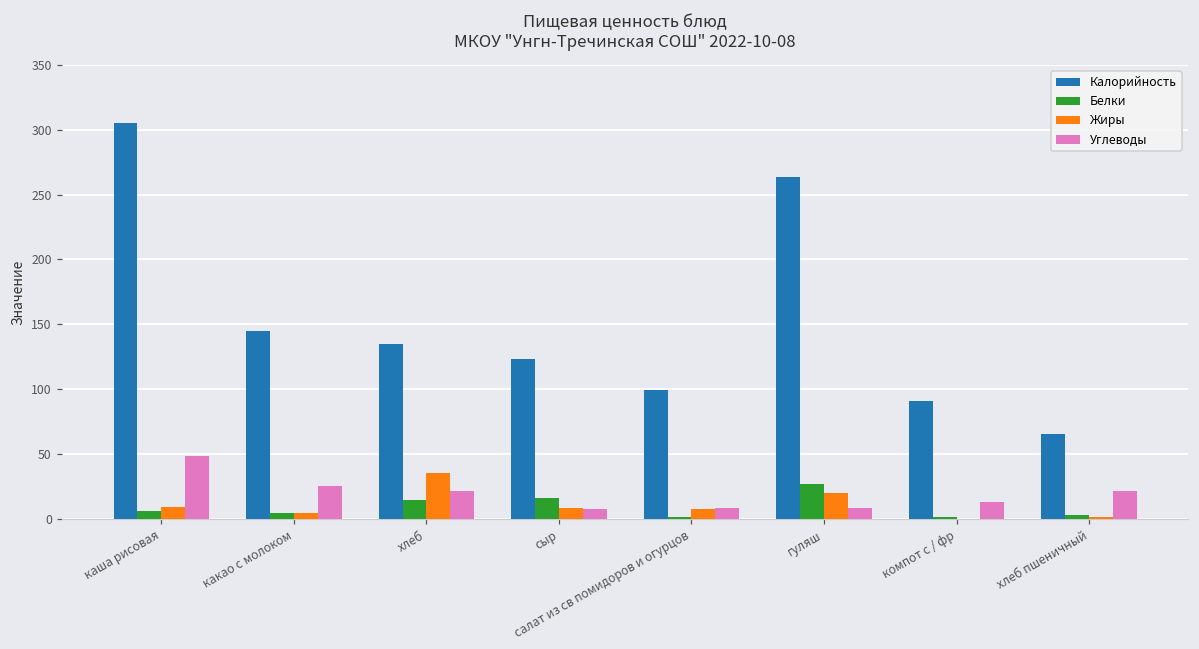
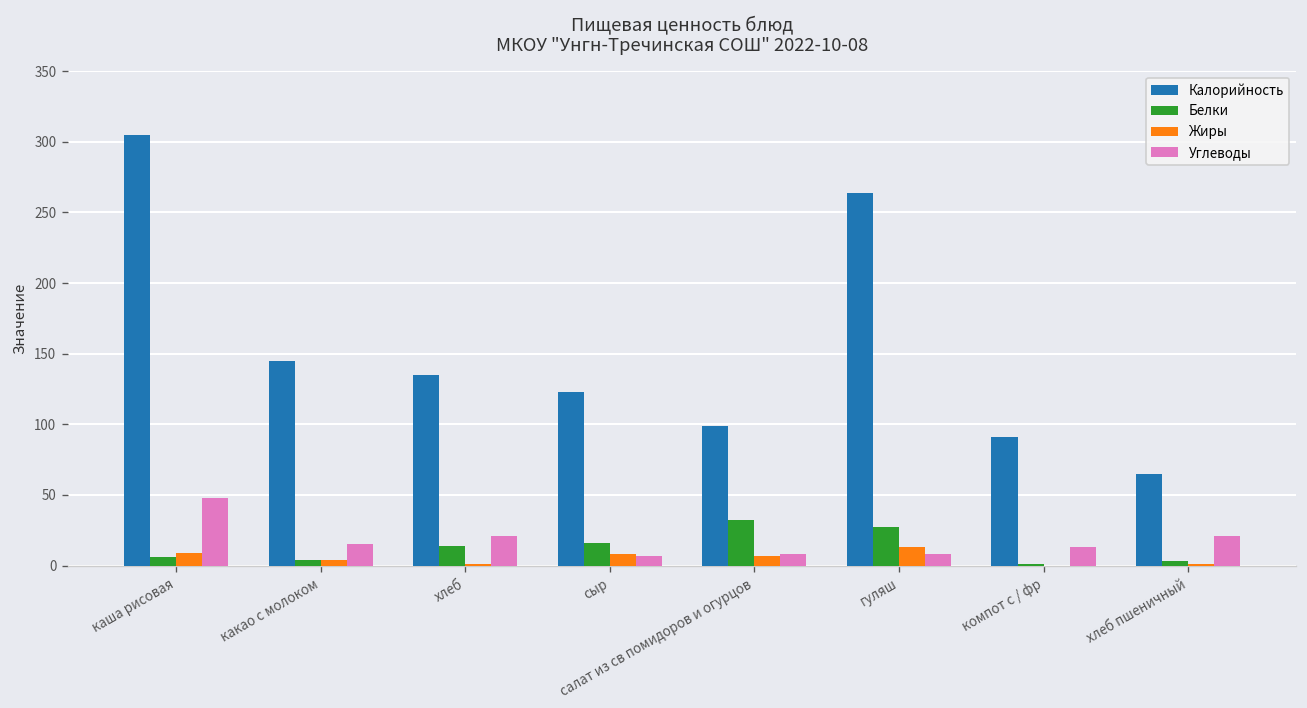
  {
    "Калорийность": {
      "каша рисовая": 305,
      "какао с молоком": 145,
      "хлеб": 135,
      "сыр": 123,
      "салат из св помидоров и огурцов": 99,
      "гуляш": 264,
      "компот с / фр": 91,
      "хлеб пшеничный": 65
    },
    "Белки": {
      "каша рисовая": 6,
      "какао с молоком": 4,
      "хлеб": 14,
      "сыр": 16,
-     "салат из св помидоров и огурцов": 1,
+     "салат из св помидоров и огурцов": 32,
      "гуляш": 27,
      "хлеб пшеничный": 3
    },
    "Жиры": {
      "каша рисовая": 9,
      "какао с молоком": 4,
-     "хлеб": 35,
+     "хлеб": 1,
      "сыр": 8,
      "салат из св помидоров и огурцов": 7,
-     "гуляш": 20,
+     "гуляш": 13,
      "компот с / фр": 0
    },
    "Углеводы": {
      "каша рисовая": 48,
-     "какао с молоком": 25,
+     "какао с молоком": 15,
      "хлеб": 21,
      "сыр": 7,
      "салат из св помидоров и огурцов": 8,
      "гуляш": 8,
      "компот с / фр": 13,
      "хлеб пшеничный": 21
    }
  }
